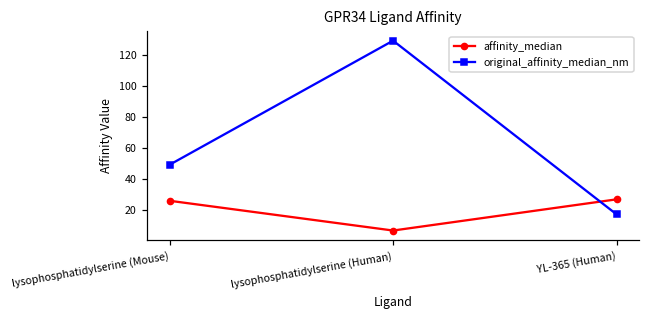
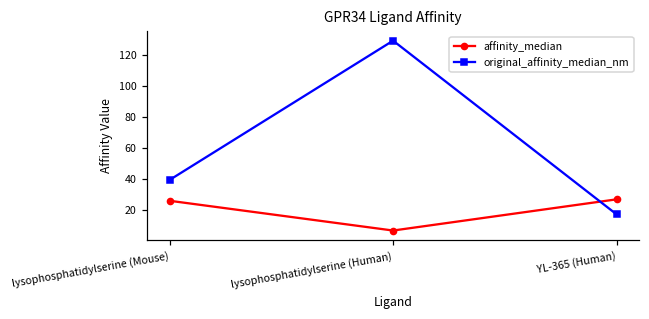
  {
    "affinity_median": {
      "lysophosphatidylserine (Mouse)": 26,
      "lysophosphatidylserine (Human)": 7,
      "YL-365 (Human)": 27
    },
    "original_affinity_median_nm": {
-     "lysophosphatidylserine (Mouse)": 49,
+     "lysophosphatidylserine (Mouse)": 39,
      "lysophosphatidylserine (Human)": 129,
      "YL-365 (Human)": 17
    }
  }
